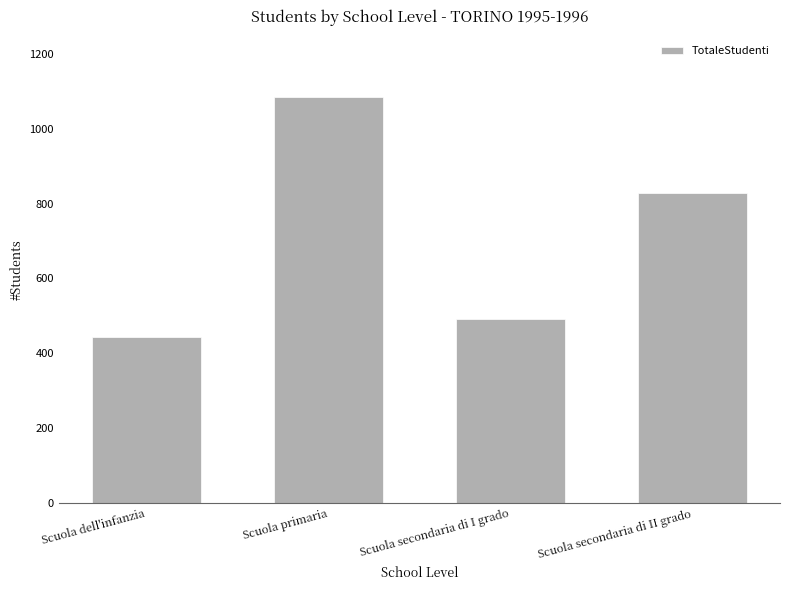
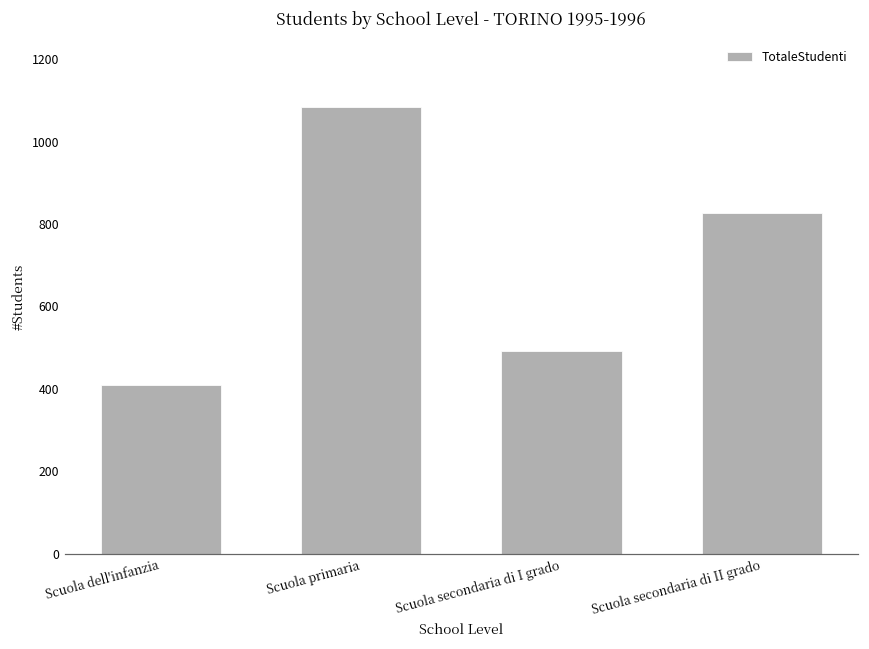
  {
-   "Scuola dell'infanzia": 440,
+   "Scuola dell'infanzia": 410,
    "Scuola primaria": 1080,
    "Scuola secondaria di I grado": 490,
    "Scuola secondaria di II grado": 830
  }
